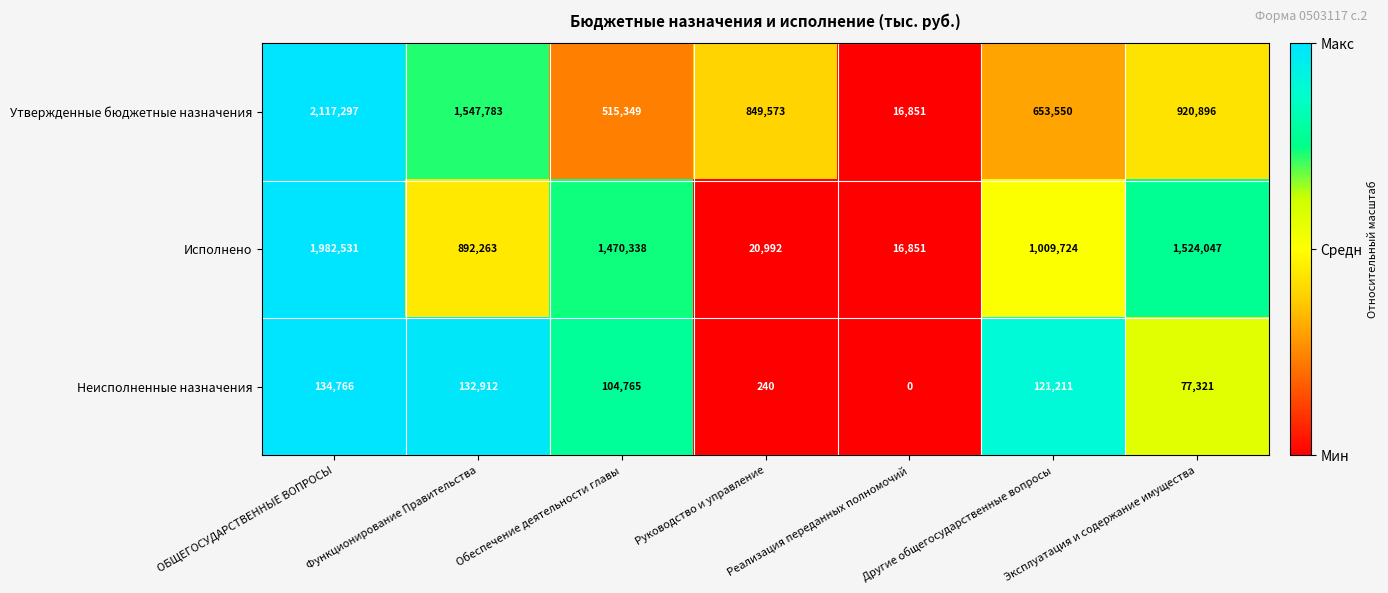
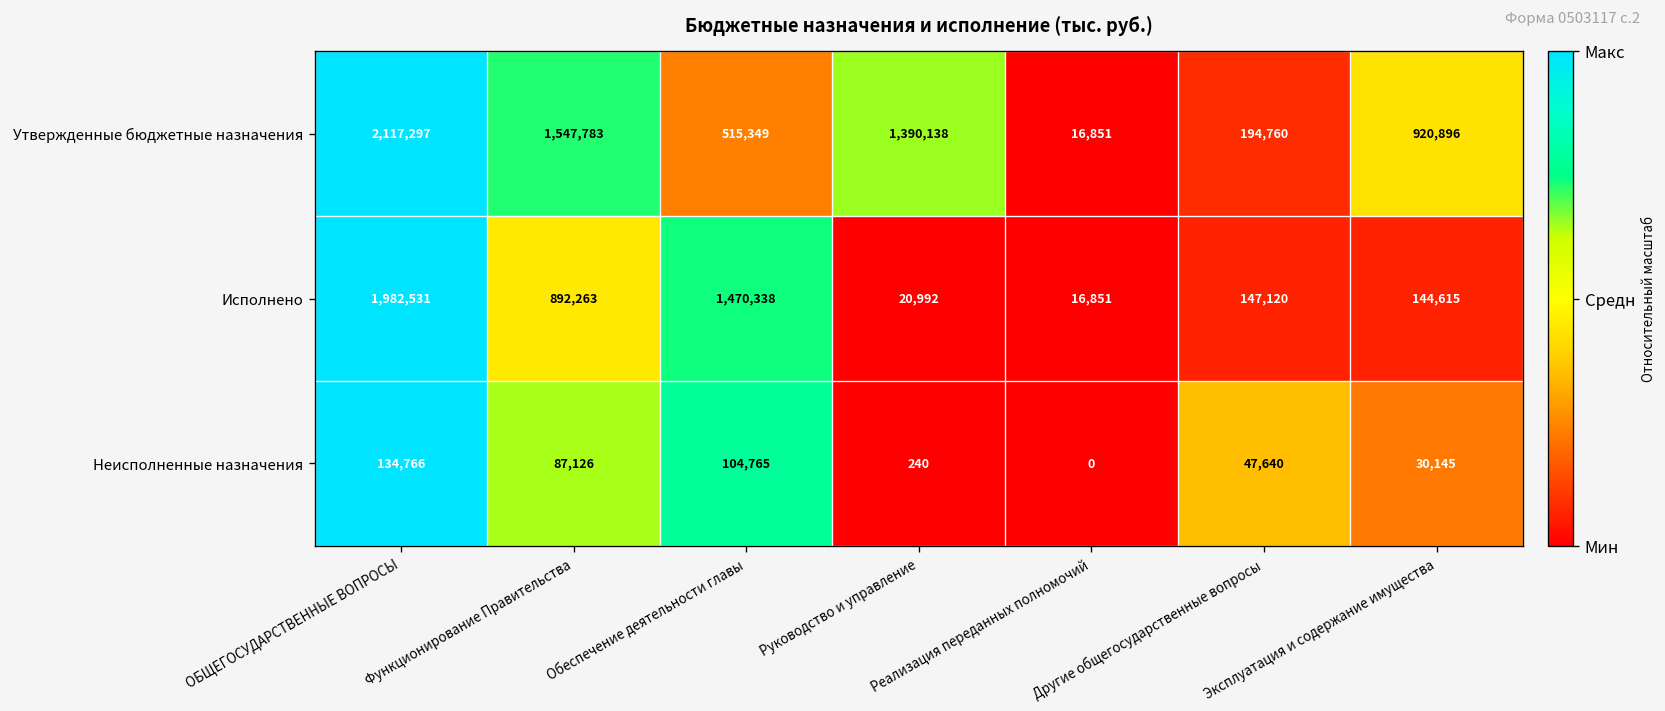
  {
    "Утвержденные бюджетные назначения": {
      "ОБЩЕГОСУДАРСТВЕННЫЕ ВОПРОСЫ": "2,117,297",
      "Функционирование Правительства": "1,547,783",
      "Обеспечение деятельности главы": "515,349",
-     "Руководство и управление": "849,573",
+     "Руководство и управление": "1,390,138",
      "Реализация переданных полномочий": "16,851",
-     "Другие общегосударственные вопросы": "653,550",
+     "Другие общегосударственные вопросы": "194,760",
      "Эксплуатация и содержание имущества": "920,896"
    },
    "Исполнено": {
      "ОБЩЕГОСУДАРСТВЕННЫЕ ВОПРОСЫ": "1,982,531",
      "Функционирование Правительства": "892,263",
      "Обеспечение деятельности главы": "1,470,338",
      "Руководство и управление": "20,992",
      "Реализация переданных полномочий": "16,851",
-     "Другие общегосударственные вопросы": "1,009,724",
-     "Эксплуатация и содержание имущества": "1,524,047"
+     "Другие общегосударственные вопросы": "147,120",
+     "Эксплуатация и содержание имущества": "144,615"
    },
    "Неисполненные назначения": {
      "ОБЩЕГОСУДАРСТВЕННЫЕ ВОПРОСЫ": "134,766",
-     "Функционирование Правительства": "132,912",
+     "Функционирование Правительства": "87,126",
      "Обеспечение деятельности главы": "104,765",
      "Руководство и управление": "240",
      "Реализация переданных полномочий": "0",
-     "Другие общегосударственные вопросы": "121,211",
-     "Эксплуатация и содержание имущества": "77,321"
+     "Другие общегосударственные вопросы": "47,640",
+     "Эксплуатация и содержание имущества": "30,145"
    }
  }
